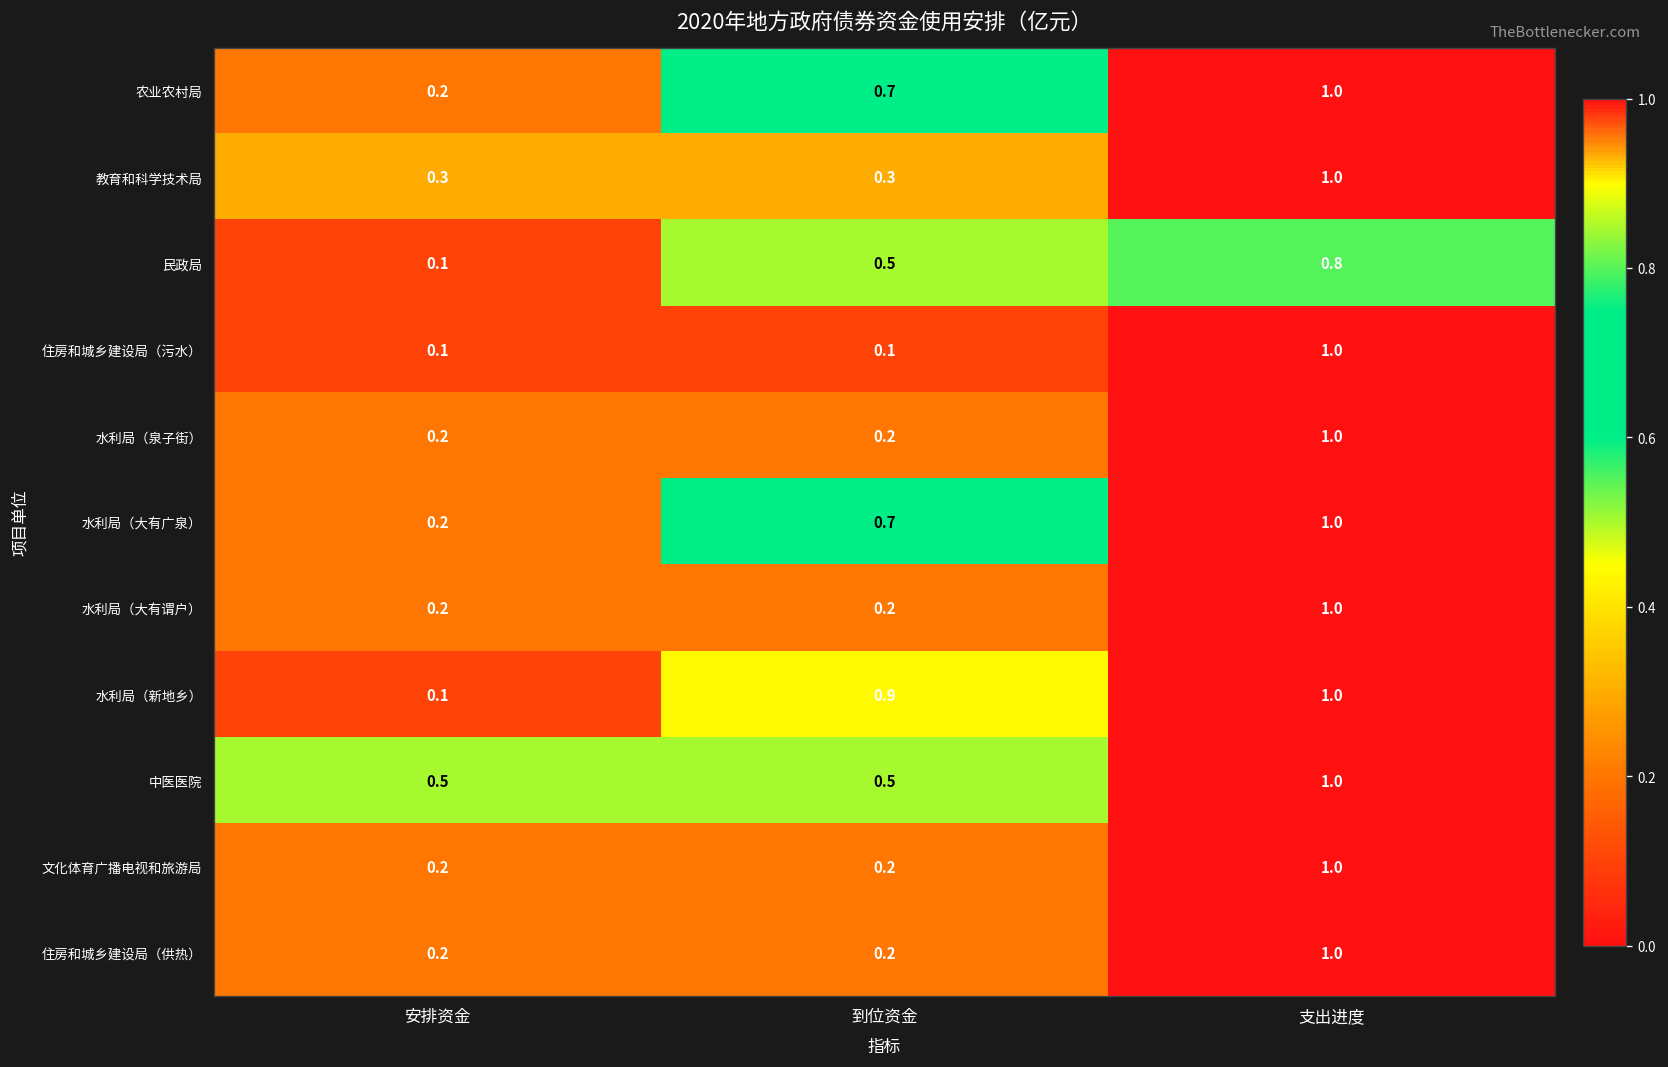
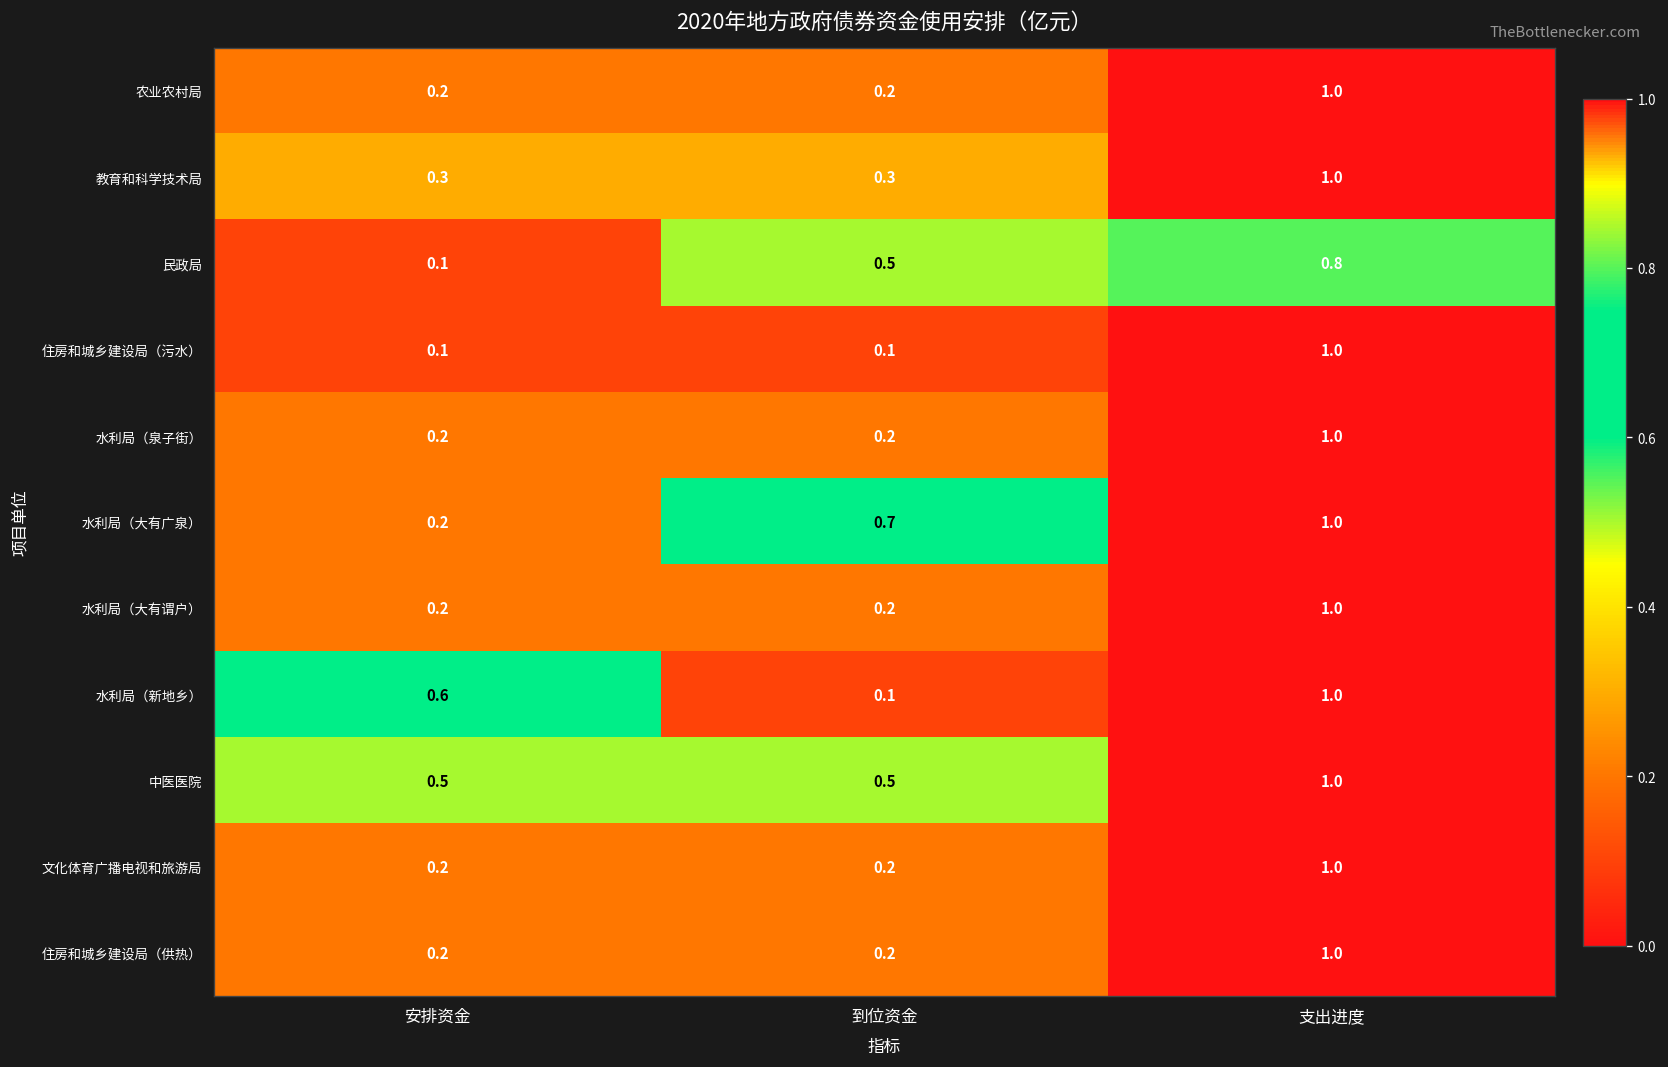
  {
    "农业农村局": {
      "安排资金": 0.2,
-     "到位资金": 0.7,
+     "到位资金": 0.2,
      "支出进度": 1.0
    },
    "教育和科学技术局": {
      "安排资金": 0.3,
      "到位资金": 0.3,
      "支出进度": 1.0
    },
    "民政局": {
      "安排资金": 0.1,
      "到位资金": 0.5,
      "支出进度": 0.8
    },
    "住房和城乡建设局（污水）": {
      "安排资金": 0.1,
      "到位资金": 0.1,
      "支出进度": 1.0
    },
    "水利局（泉子街）": {
      "安排资金": 0.2,
      "到位资金": 0.2,
      "支出进度": 1.0
    },
    "水利局（大有广泉）": {
      "安排资金": 0.2,
      "到位资金": 0.7,
      "支出进度": 1.0
    },
    "水利局（大有谓户）": {
      "安排资金": 0.2,
      "到位资金": 0.2,
      "支出进度": 1.0
    },
    "水利局（新地乡）": {
-     "安排资金": 0.1,
-     "到位资金": 0.9,
+     "安排资金": 0.6,
+     "到位资金": 0.1,
      "支出进度": 1.0
    },
    "中医医院": {
      "安排资金": 0.5,
      "到位资金": 0.5,
      "支出进度": 1.0
    },
    "文化体育广播电视和旅游局": {
      "安排资金": 0.2,
      "到位资金": 0.2,
      "支出进度": 1.0
    },
    "住房和城乡建设局（供热）": {
      "安排资金": 0.2,
      "到位资金": 0.2,
      "支出进度": 1.0
    }
  }
